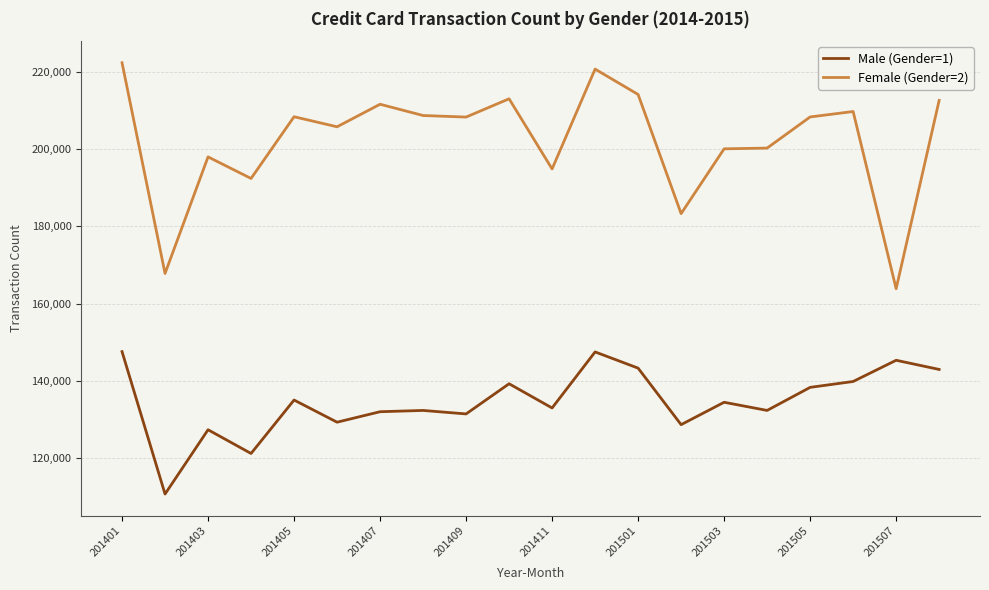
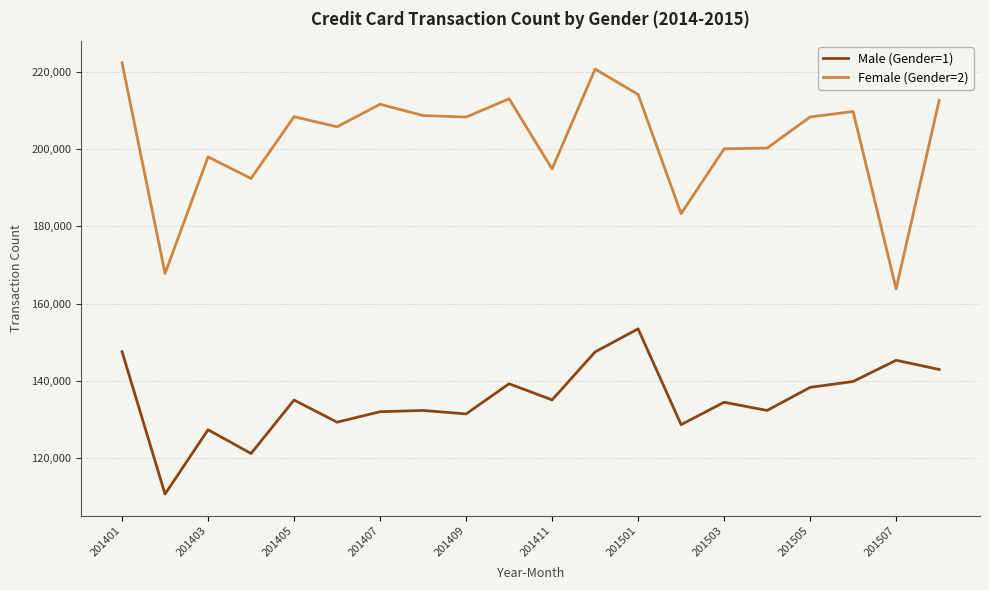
  {
    "Male (Gender=1)": {
      "201401": "148,000",
      "201403": "127,000",
      "201405": "135,000",
      "201407": "132,000",
      "201409": "131,000",
-     "201411": "133,000",
-     "201501": "143,000",
+     "201411": "135,000",
+     "201501": "153,000",
      "201503": "134,000",
      "201505": "138,000",
      "201507": "145,000"
    },
    "Female (Gender=2)": {
      "201401": "222,000",
      "201403": "198,000",
      "201405": "208,000",
      "201407": "212,000",
      "201409": "208,000",
      "201411": "195,000",
      "201501": "214,000",
      "201503": "200,000",
      "201505": "208,000",
      "201507": "164,000"
    }
  }
